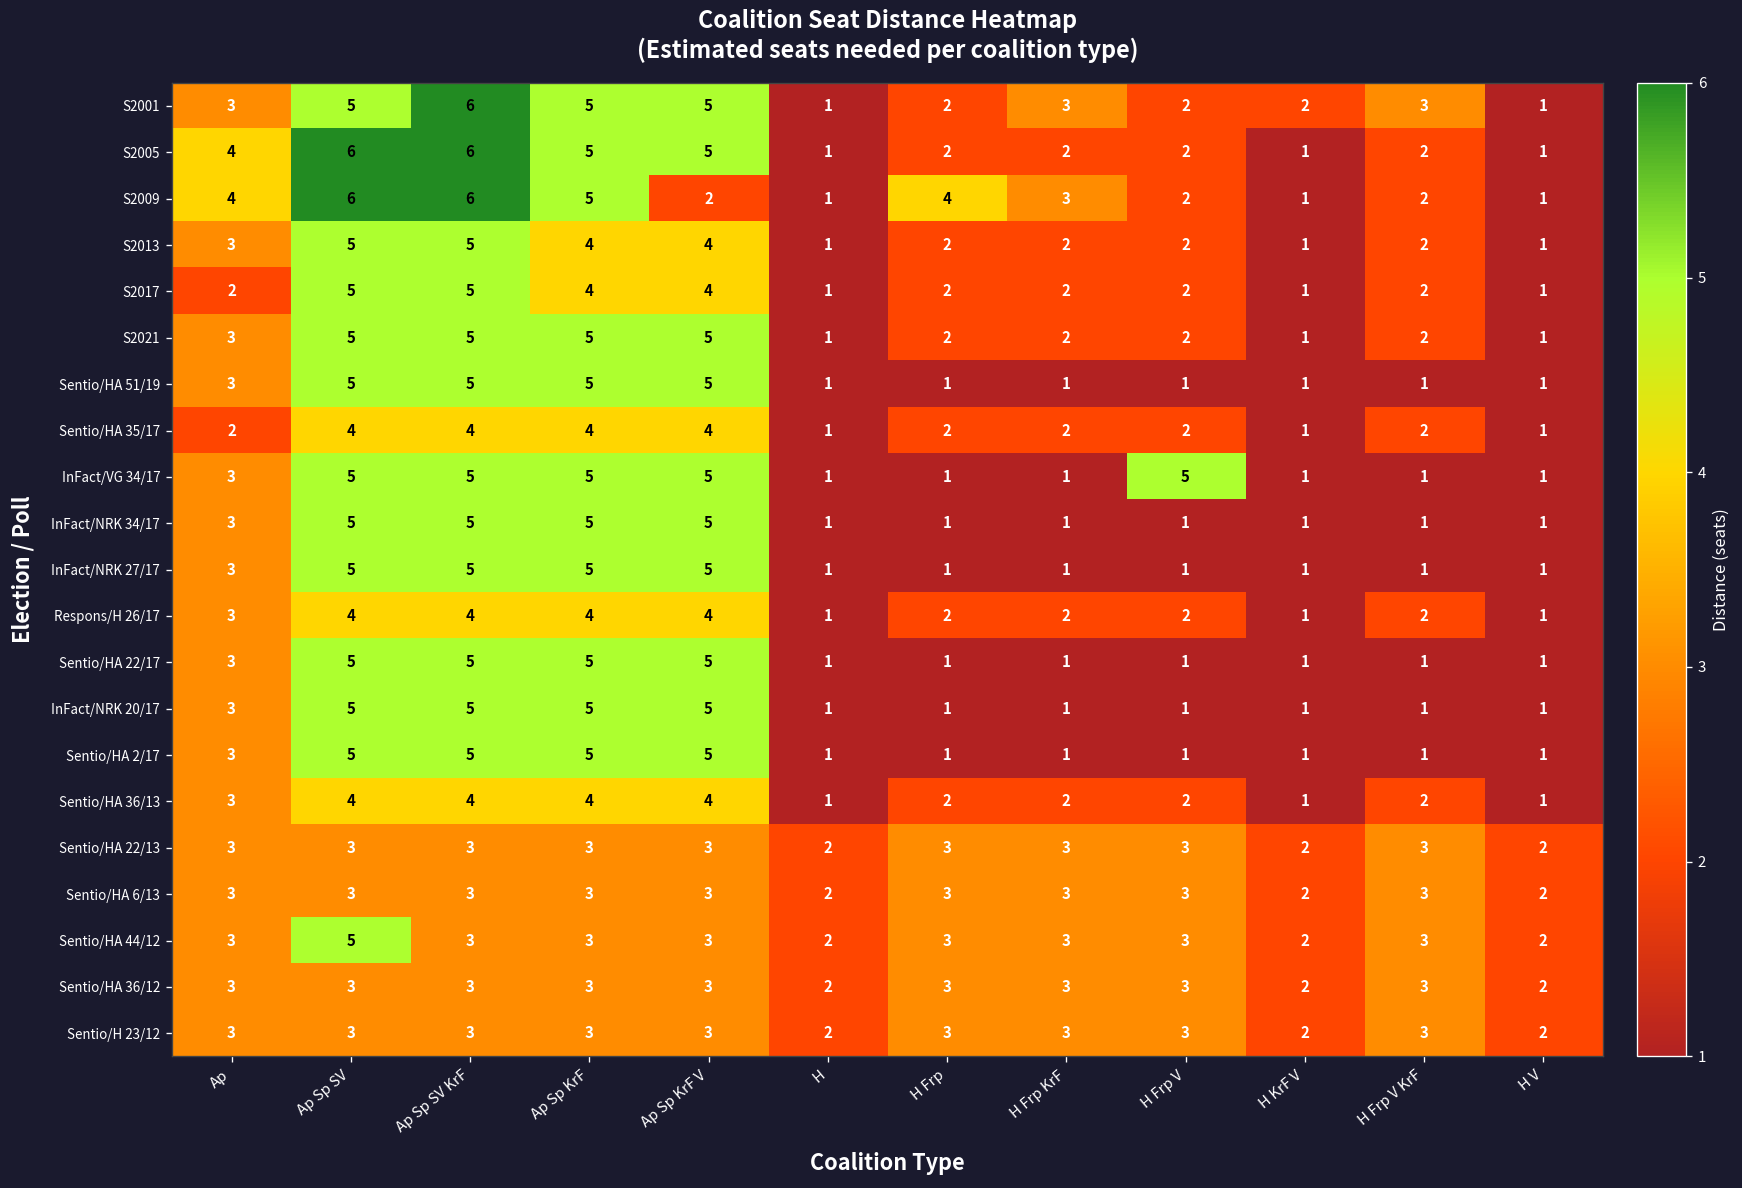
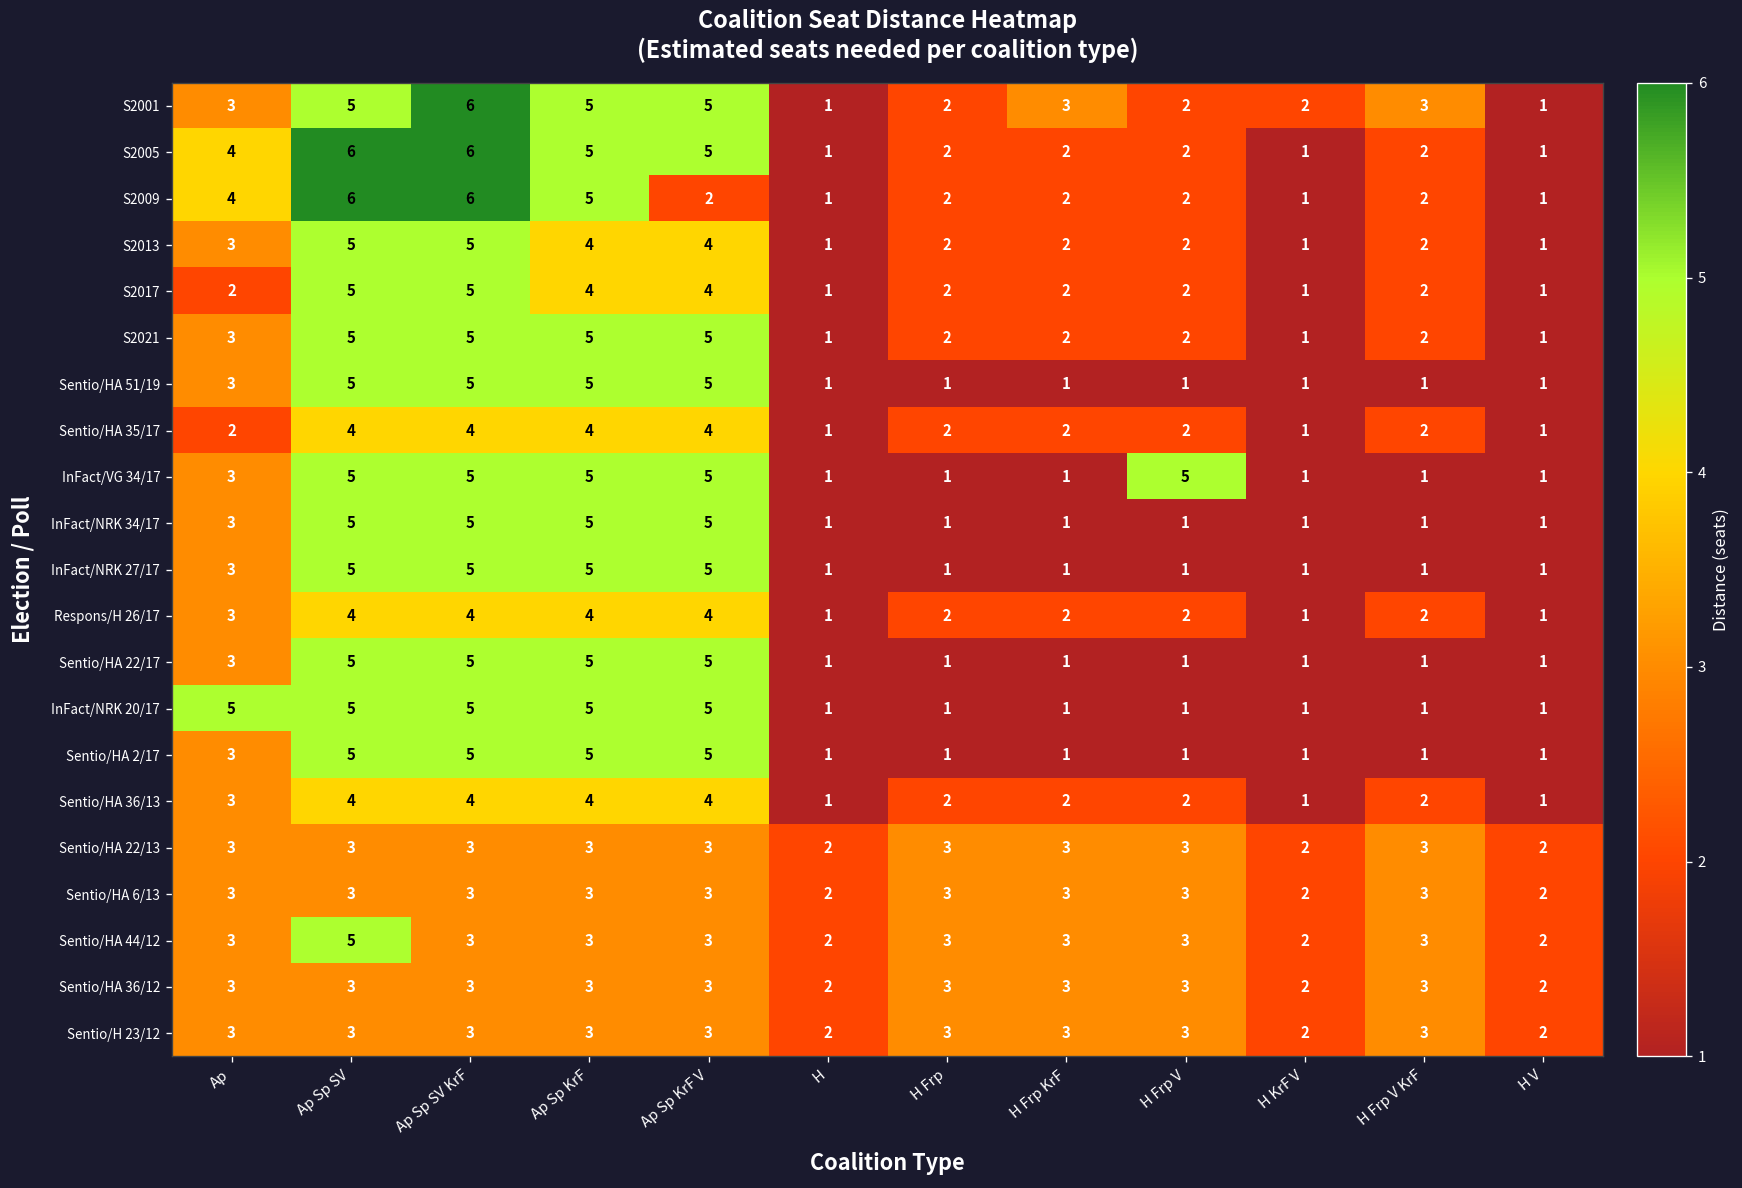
  {
    "S2009": {
      "Ap": 4,
      "Ap Sp SV": 6,
      "Ap Sp SV KrF": 6,
      "Ap Sp KrF": 5,
      "Ap Sp KrF V": 2,
      "H": 1,
-     "H Frp": 4,
-     "H Frp KrF": 3,
+     "H Frp": 2,
+     "H Frp KrF": 2,
      "H Frp V": 2,
      "H KrF V": 1,
      "H Frp V KrF": 2,
      "H V": 1
    },
    "InFact/NRK 20/17": {
-     "Ap": 3,
+     "Ap": 5,
      "Ap Sp SV": 5,
      "Ap Sp SV KrF": 5,
      "Ap Sp KrF": 5,
      "Ap Sp KrF V": 5,
      "H": 1,
      "H Frp": 1,
      "H Frp KrF": 1,
      "H Frp V": 1,
      "H KrF V": 1,
      "H Frp V KrF": 1,
      "H V": 1
    }
  }
